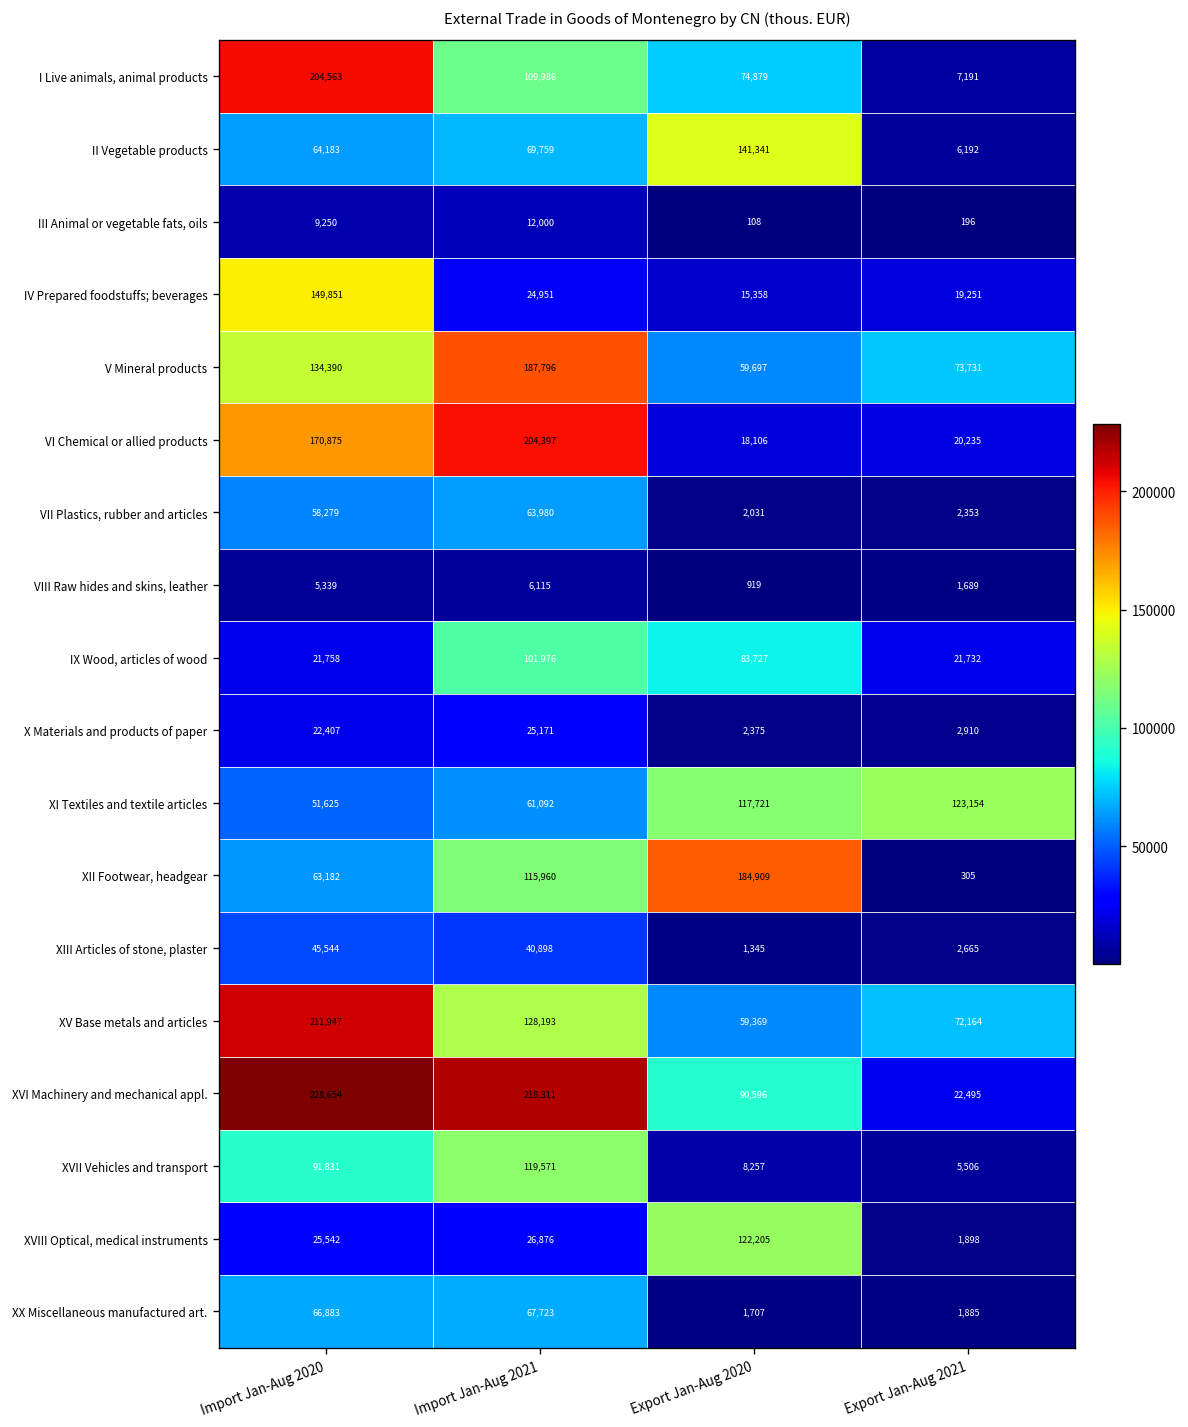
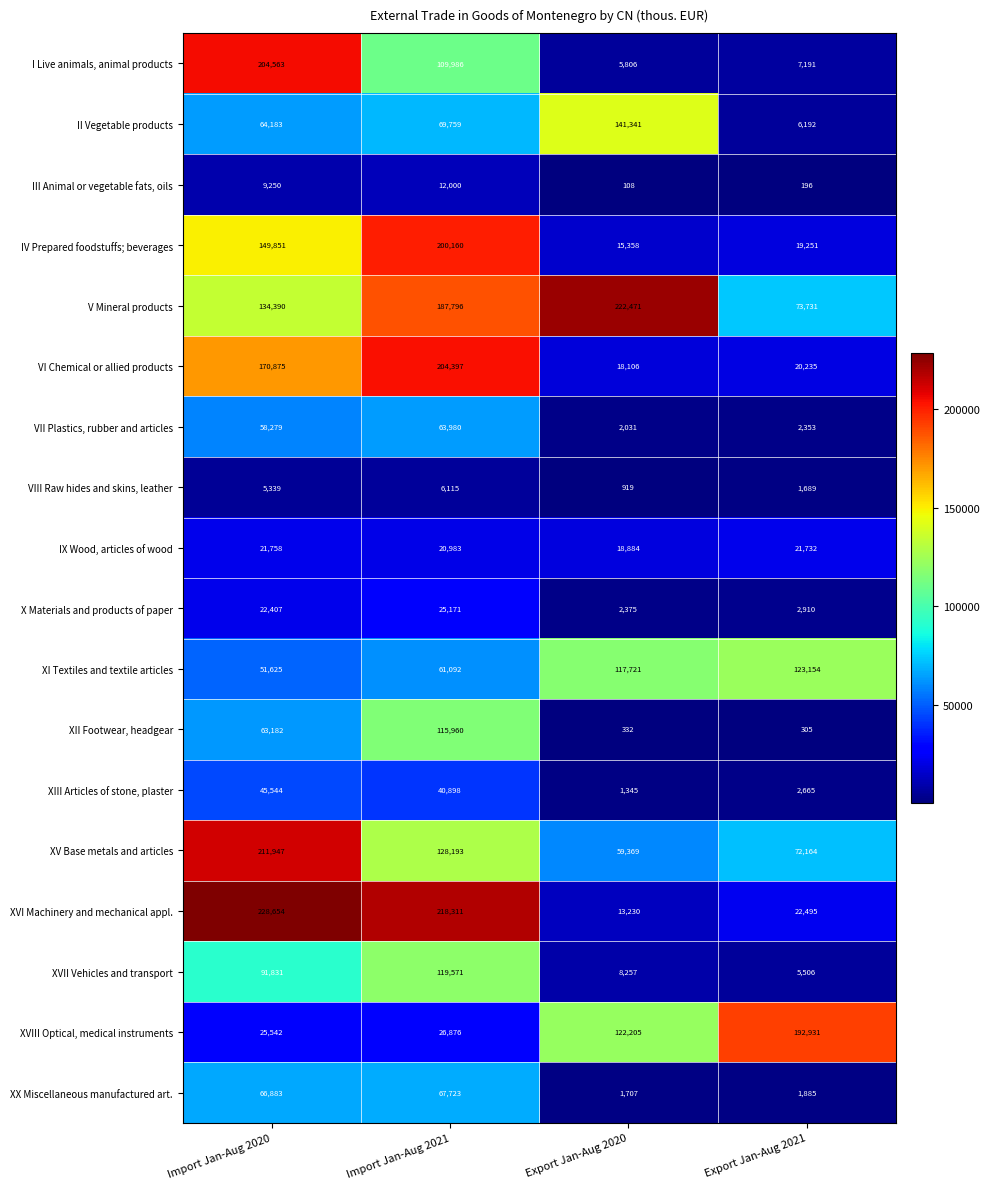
  {
    "I Live animals, animal products": {
      "Import Jan-Aug 2020": "204,563",
      "Import Jan-Aug 2021": "109,986",
-     "Export Jan-Aug 2020": "74,879",
+     "Export Jan-Aug 2020": "5,806",
      "Export Jan-Aug 2021": "7,191"
    },
    "II Vegetable products": {
      "Import Jan-Aug 2020": "64,183",
      "Import Jan-Aug 2021": "69,759",
      "Export Jan-Aug 2020": "141,341",
      "Export Jan-Aug 2021": "6,192"
    },
    "III Animal or vegetable fats, oils": {
      "Import Jan-Aug 2020": "9,250",
      "Import Jan-Aug 2021": "12,000",
      "Export Jan-Aug 2020": "108",
      "Export Jan-Aug 2021": "196"
    },
    "IV Prepared foodstuffs; beverages": {
      "Import Jan-Aug 2020": "149,851",
-     "Import Jan-Aug 2021": "24,951",
+     "Import Jan-Aug 2021": "200,160",
      "Export Jan-Aug 2020": "15,358",
      "Export Jan-Aug 2021": "19,251"
    },
    "V Mineral products": {
      "Import Jan-Aug 2020": "134,390",
      "Import Jan-Aug 2021": "187,796",
-     "Export Jan-Aug 2020": "59,697",
+     "Export Jan-Aug 2020": "222,471",
      "Export Jan-Aug 2021": "73,731"
    },
    "VI Chemical or allied products": {
      "Import Jan-Aug 2020": "170,875",
      "Import Jan-Aug 2021": "204,397",
      "Export Jan-Aug 2020": "18,106",
      "Export Jan-Aug 2021": "20,235"
    },
    "VII Plastics, rubber and articles": {
      "Import Jan-Aug 2020": "58,279",
      "Import Jan-Aug 2021": "63,980",
      "Export Jan-Aug 2020": "2,031",
      "Export Jan-Aug 2021": "2,353"
    },
    "VIII Raw hides and skins, leather": {
      "Import Jan-Aug 2020": "5,339",
      "Import Jan-Aug 2021": "6,115",
      "Export Jan-Aug 2020": "919",
      "Export Jan-Aug 2021": "1,689"
    },
    "IX Wood, articles of wood": {
      "Import Jan-Aug 2020": "21,758",
-     "Import Jan-Aug 2021": "101,976",
-     "Export Jan-Aug 2020": "83,727",
+     "Import Jan-Aug 2021": "20,983",
+     "Export Jan-Aug 2020": "18,884",
      "Export Jan-Aug 2021": "21,732"
    },
    "X Materials and products of paper": {
      "Import Jan-Aug 2020": "22,407",
      "Import Jan-Aug 2021": "25,171",
      "Export Jan-Aug 2020": "2,375",
      "Export Jan-Aug 2021": "2,910"
    },
    "XI Textiles and textile articles": {
      "Import Jan-Aug 2020": "51,625",
      "Import Jan-Aug 2021": "61,092",
      "Export Jan-Aug 2020": "117,721",
      "Export Jan-Aug 2021": "123,154"
    },
    "XII Footwear, headgear": {
      "Import Jan-Aug 2020": "63,182",
      "Import Jan-Aug 2021": "115,960",
-     "Export Jan-Aug 2020": "184,909",
+     "Export Jan-Aug 2020": "332",
      "Export Jan-Aug 2021": "305"
    },
    "XIII Articles of stone, plaster": {
      "Import Jan-Aug 2020": "45,544",
      "Import Jan-Aug 2021": "40,898",
      "Export Jan-Aug 2020": "1,345",
      "Export Jan-Aug 2021": "2,665"
    },
    "XV Base metals and articles": {
      "Import Jan-Aug 2020": "211,947",
      "Import Jan-Aug 2021": "128,193",
      "Export Jan-Aug 2020": "59,369",
      "Export Jan-Aug 2021": "72,164"
    },
    "XVI Machinery and mechanical appl.": {
      "Import Jan-Aug 2020": "228,654",
      "Import Jan-Aug 2021": "218,311",
-     "Export Jan-Aug 2020": "90,596",
+     "Export Jan-Aug 2020": "13,230",
      "Export Jan-Aug 2021": "22,495"
    },
    "XVII Vehicles and transport": {
      "Import Jan-Aug 2020": "91,831",
      "Import Jan-Aug 2021": "119,571",
      "Export Jan-Aug 2020": "8,257",
      "Export Jan-Aug 2021": "5,506"
    },
    "XVIII Optical, medical instruments": {
      "Import Jan-Aug 2020": "25,542",
      "Import Jan-Aug 2021": "26,876",
      "Export Jan-Aug 2020": "122,205",
-     "Export Jan-Aug 2021": "1,898"
+     "Export Jan-Aug 2021": "192,931"
    },
    "XX Miscellaneous manufactured art.": {
      "Import Jan-Aug 2020": "66,883",
      "Import Jan-Aug 2021": "67,723",
      "Export Jan-Aug 2020": "1,707",
      "Export Jan-Aug 2021": "1,885"
    }
  }
